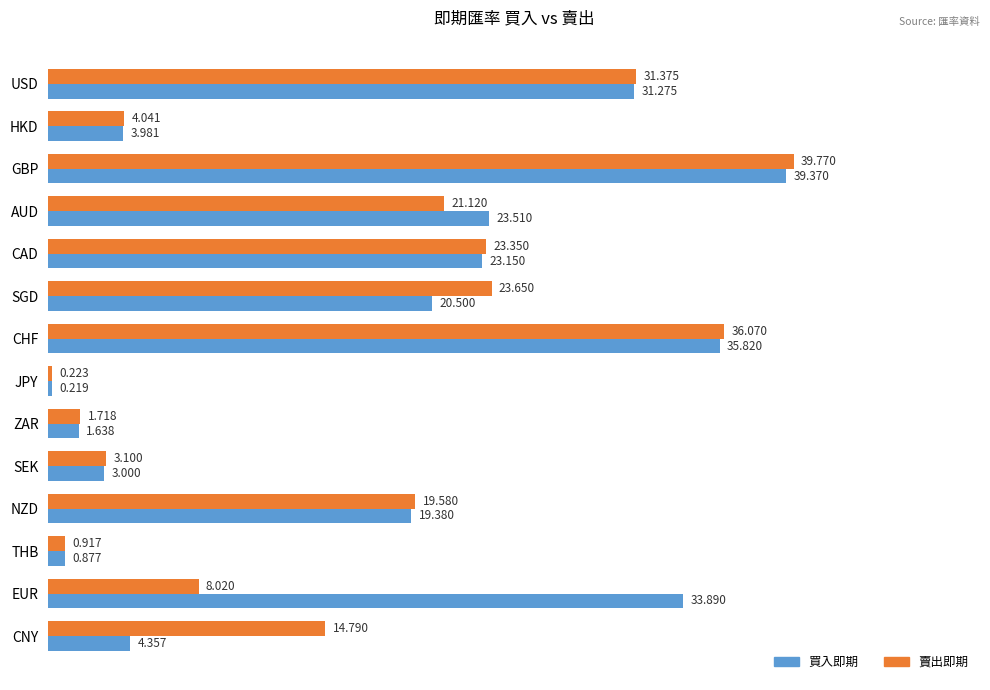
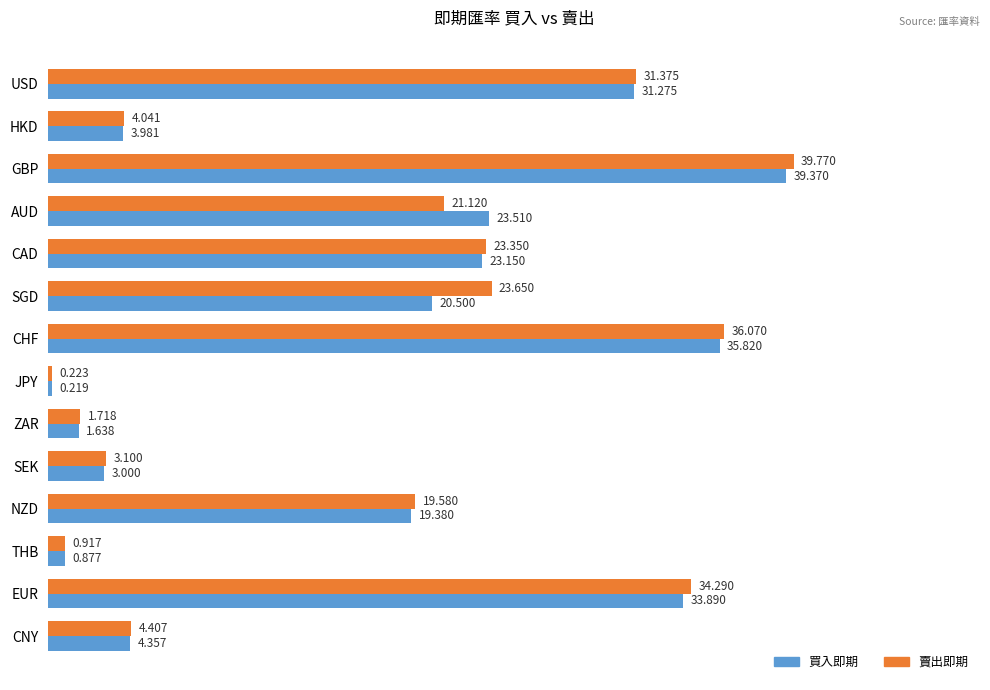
  {
    "買入即期": {
      "USD": 31.275,
      "HKD": 3.981,
      "GBP": 39.370,
      "AUD": 23.510,
      "CAD": 23.150,
      "SGD": 20.500,
      "CHF": 35.820,
      "JPY": 0.219,
      "ZAR": 1.638,
      "SEK": 3.000,
      "NZD": 19.380,
      "THB": 0.877,
      "EUR": 33.890,
      "CNY": 4.357
    },
    "賣出即期": {
      "USD": 31.375,
      "HKD": 4.041,
      "GBP": 39.770,
      "AUD": 21.120,
      "CAD": 23.350,
      "SGD": 23.650,
      "CHF": 36.070,
      "JPY": 0.223,
      "ZAR": 1.718,
      "SEK": 3.100,
      "NZD": 19.580,
      "THB": 0.917,
-     "EUR": 8.020,
-     "CNY": 14.790
+     "EUR": 34.290,
+     "CNY": 4.407
    }
  }
